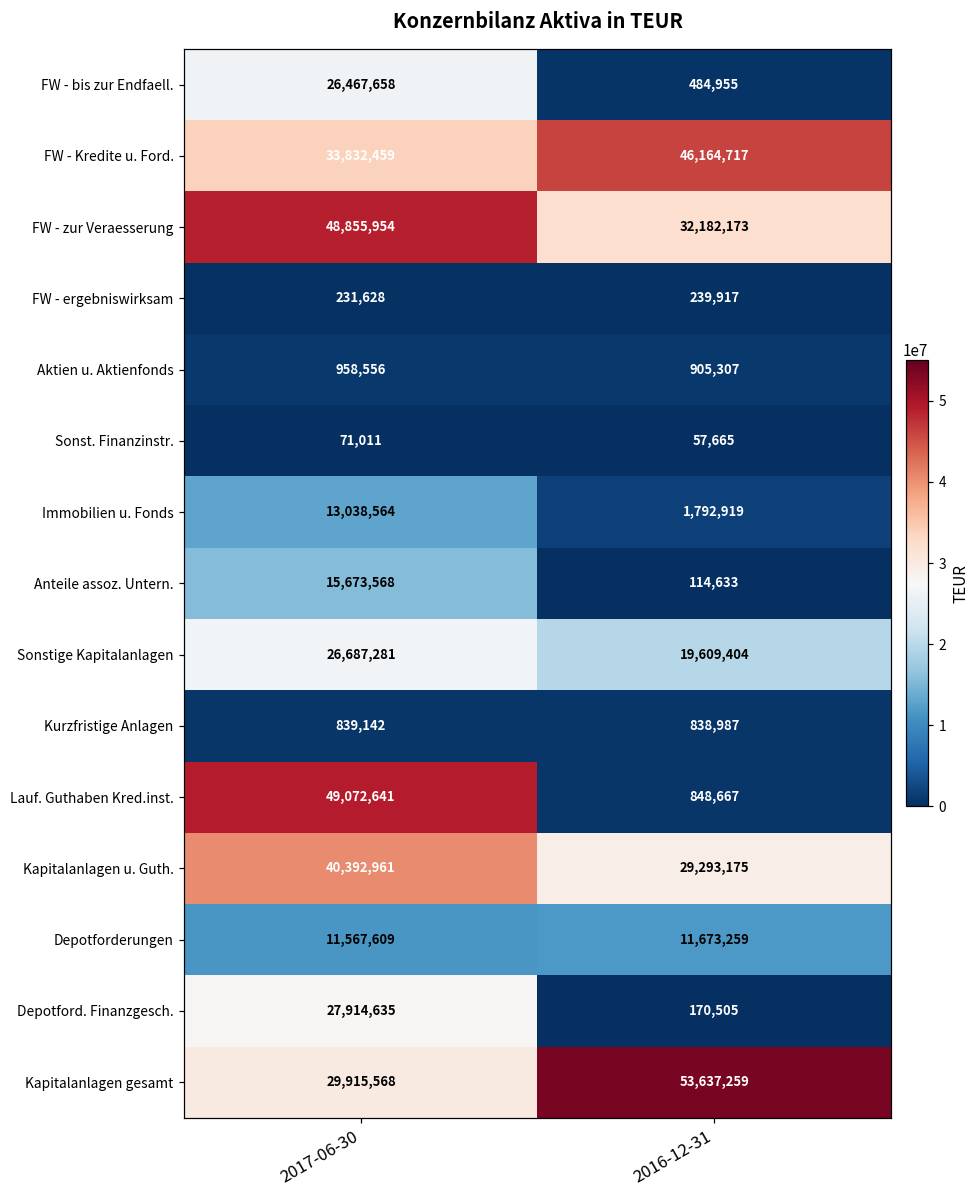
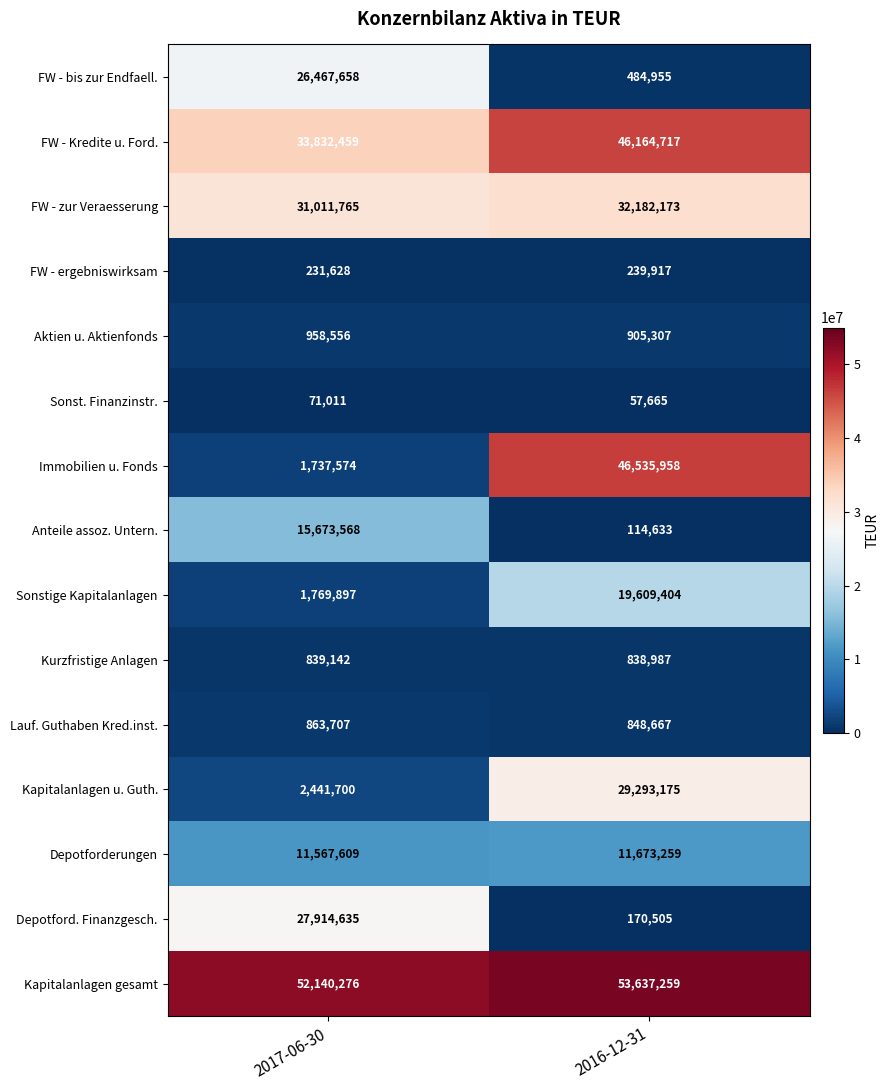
  {
    "FW - bis zur Endfaell.": {
      "2017-06-30": "26,467,658",
      "2016-12-31": "484,955"
    },
    "FW - Kredite u. Ford.": {
      "2017-06-30": "33,832,459",
      "2016-12-31": "46,164,717"
    },
    "FW - zur Veraesserung": {
-     "2017-06-30": "48,855,954",
+     "2017-06-30": "31,011,765",
      "2016-12-31": "32,182,173"
    },
    "FW - ergebniswirksam": {
      "2017-06-30": "231,628",
      "2016-12-31": "239,917"
    },
    "Aktien u. Aktienfonds": {
      "2017-06-30": "958,556",
      "2016-12-31": "905,307"
    },
    "Sonst. Finanzinstr.": {
      "2017-06-30": "71,011",
      "2016-12-31": "57,665"
    },
    "Immobilien u. Fonds": {
-     "2017-06-30": "13,038,564",
-     "2016-12-31": "1,792,919"
+     "2017-06-30": "1,737,574",
+     "2016-12-31": "46,535,958"
    },
    "Anteile assoz. Untern.": {
      "2017-06-30": "15,673,568",
      "2016-12-31": "114,633"
    },
    "Sonstige Kapitalanlagen": {
-     "2017-06-30": "26,687,281",
+     "2017-06-30": "1,769,897",
      "2016-12-31": "19,609,404"
    },
    "Kurzfristige Anlagen": {
      "2017-06-30": "839,142",
      "2016-12-31": "838,987"
    },
    "Lauf. Guthaben Kred.inst.": {
-     "2017-06-30": "49,072,641",
+     "2017-06-30": "863,707",
      "2016-12-31": "848,667"
    },
    "Kapitalanlagen u. Guth.": {
-     "2017-06-30": "40,392,961",
+     "2017-06-30": "2,441,700",
      "2016-12-31": "29,293,175"
    },
    "Depotforderungen": {
      "2017-06-30": "11,567,609",
      "2016-12-31": "11,673,259"
    },
    "Depotford. Finanzgesch.": {
      "2017-06-30": "27,914,635",
      "2016-12-31": "170,505"
    },
    "Kapitalanlagen gesamt": {
-     "2017-06-30": "29,915,568",
+     "2017-06-30": "52,140,276",
      "2016-12-31": "53,637,259"
    }
  }
